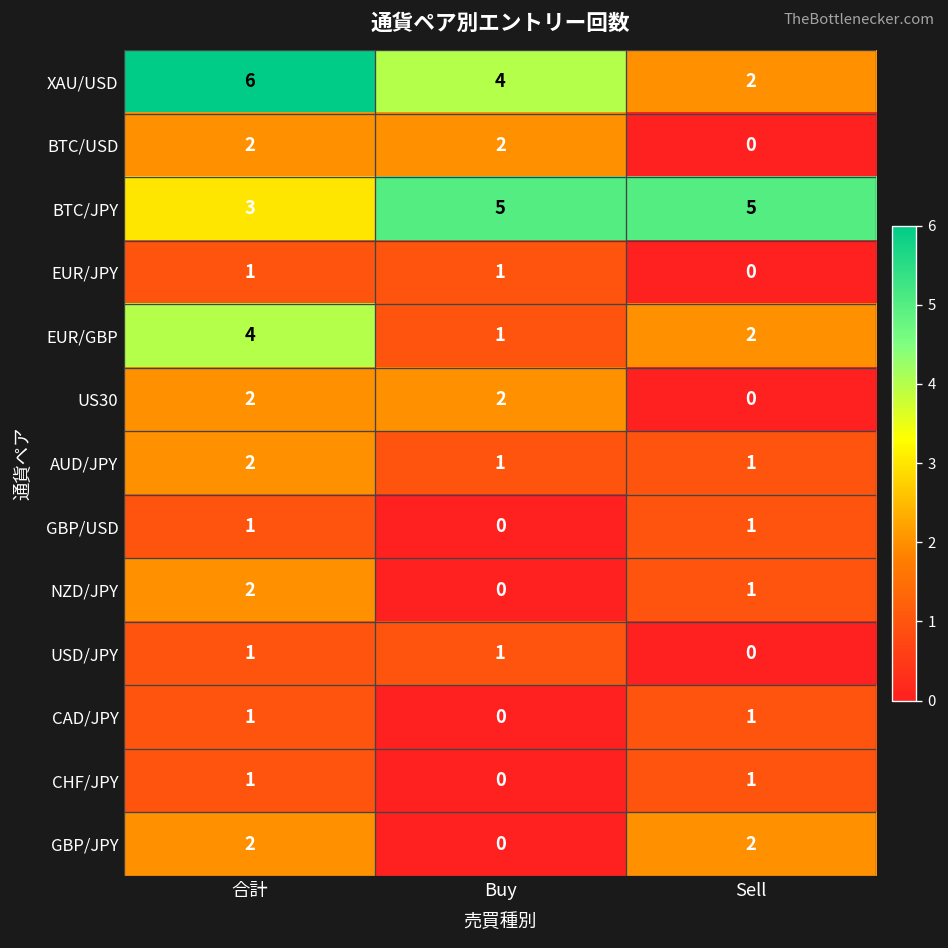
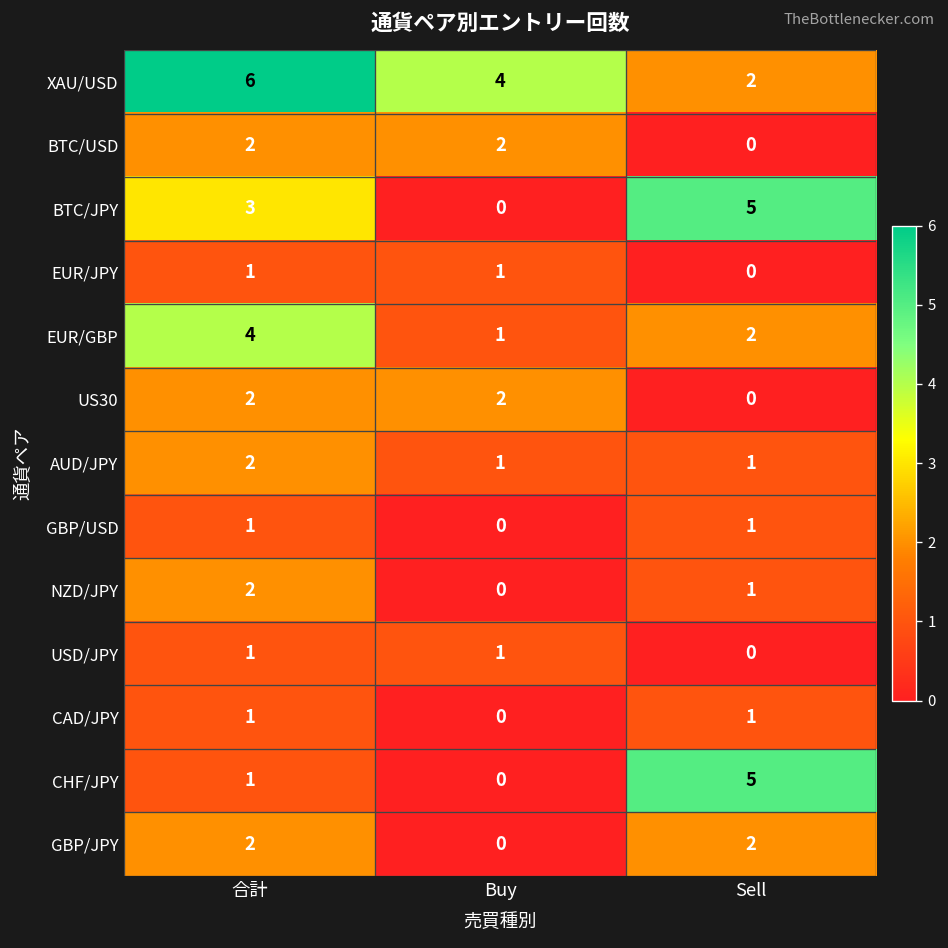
  {
    "XAU/USD": {
      "合計": 6,
      "Buy": 4,
      "Sell": 2
    },
    "BTC/USD": {
      "合計": 2,
      "Buy": 2,
      "Sell": 0
    },
    "BTC/JPY": {
      "合計": 3,
-     "Buy": 5,
+     "Buy": 0,
      "Sell": 5
    },
    "EUR/JPY": {
      "合計": 1,
      "Buy": 1,
      "Sell": 0
    },
    "EUR/GBP": {
      "合計": 4,
      "Buy": 1,
      "Sell": 2
    },
    "US30": {
      "合計": 2,
      "Buy": 2,
      "Sell": 0
    },
    "AUD/JPY": {
      "合計": 2,
      "Buy": 1,
      "Sell": 1
    },
    "GBP/USD": {
      "合計": 1,
      "Buy": 0,
      "Sell": 1
    },
    "NZD/JPY": {
      "合計": 2,
      "Buy": 0,
      "Sell": 1
    },
    "USD/JPY": {
      "合計": 1,
      "Buy": 1,
      "Sell": 0
    },
    "CAD/JPY": {
      "合計": 1,
      "Buy": 0,
      "Sell": 1
    },
    "CHF/JPY": {
      "合計": 1,
      "Buy": 0,
-     "Sell": 1
+     "Sell": 5
    },
    "GBP/JPY": {
      "合計": 2,
      "Buy": 0,
      "Sell": 2
    }
  }
